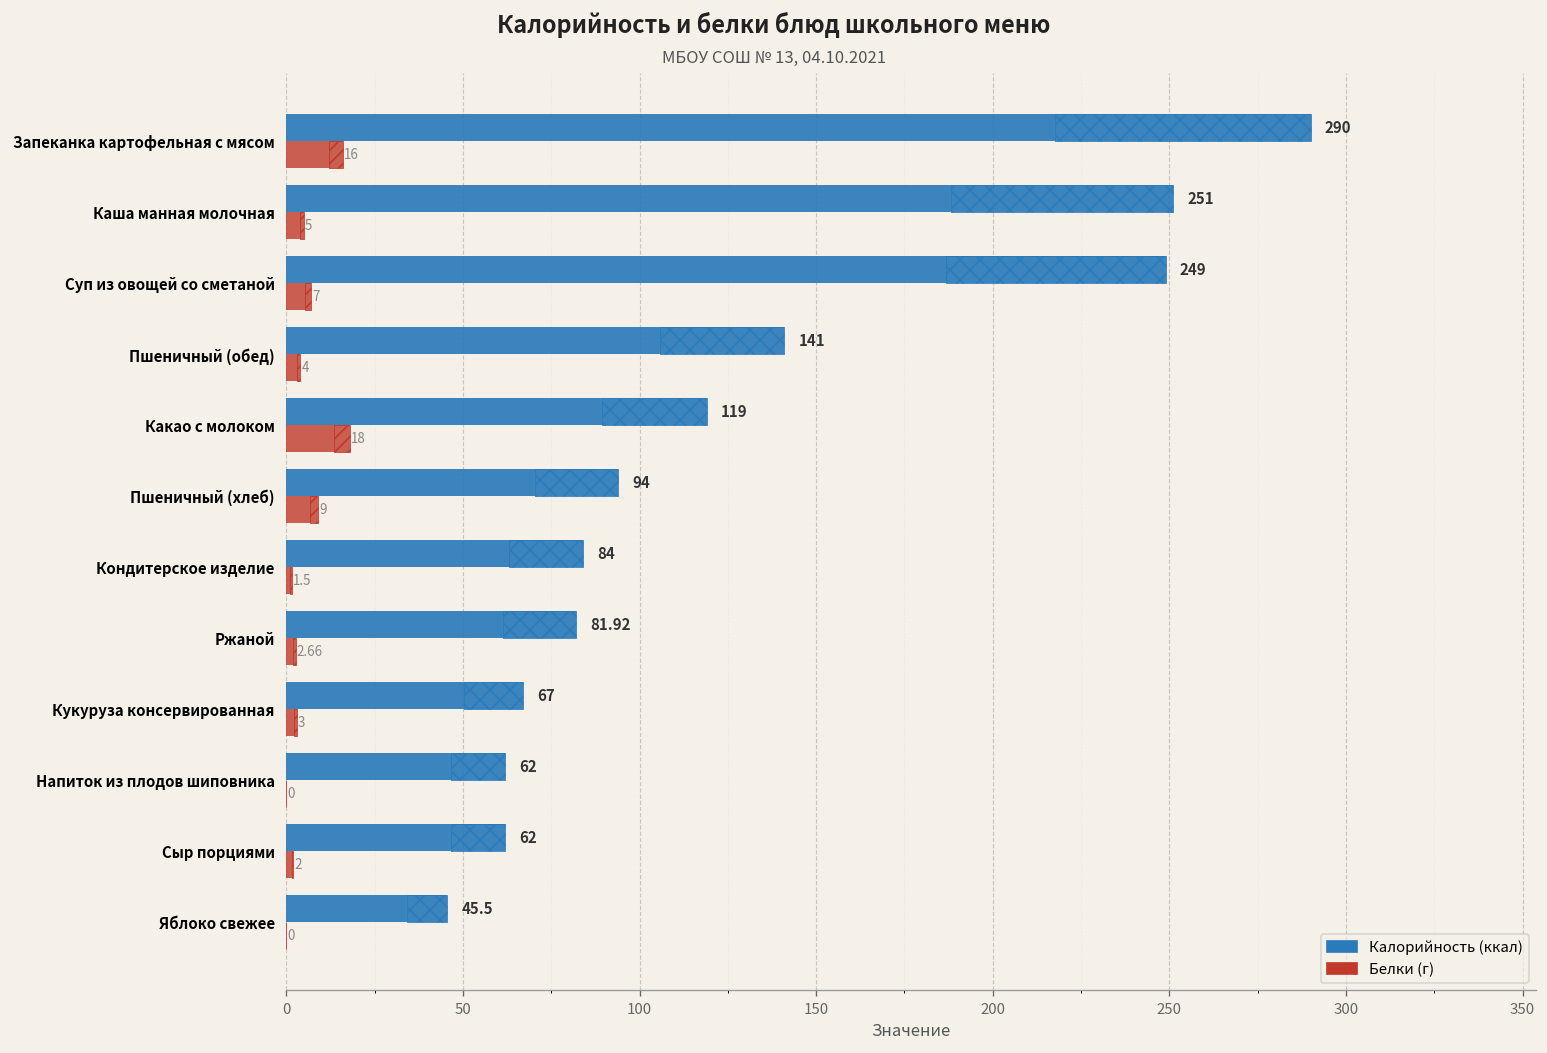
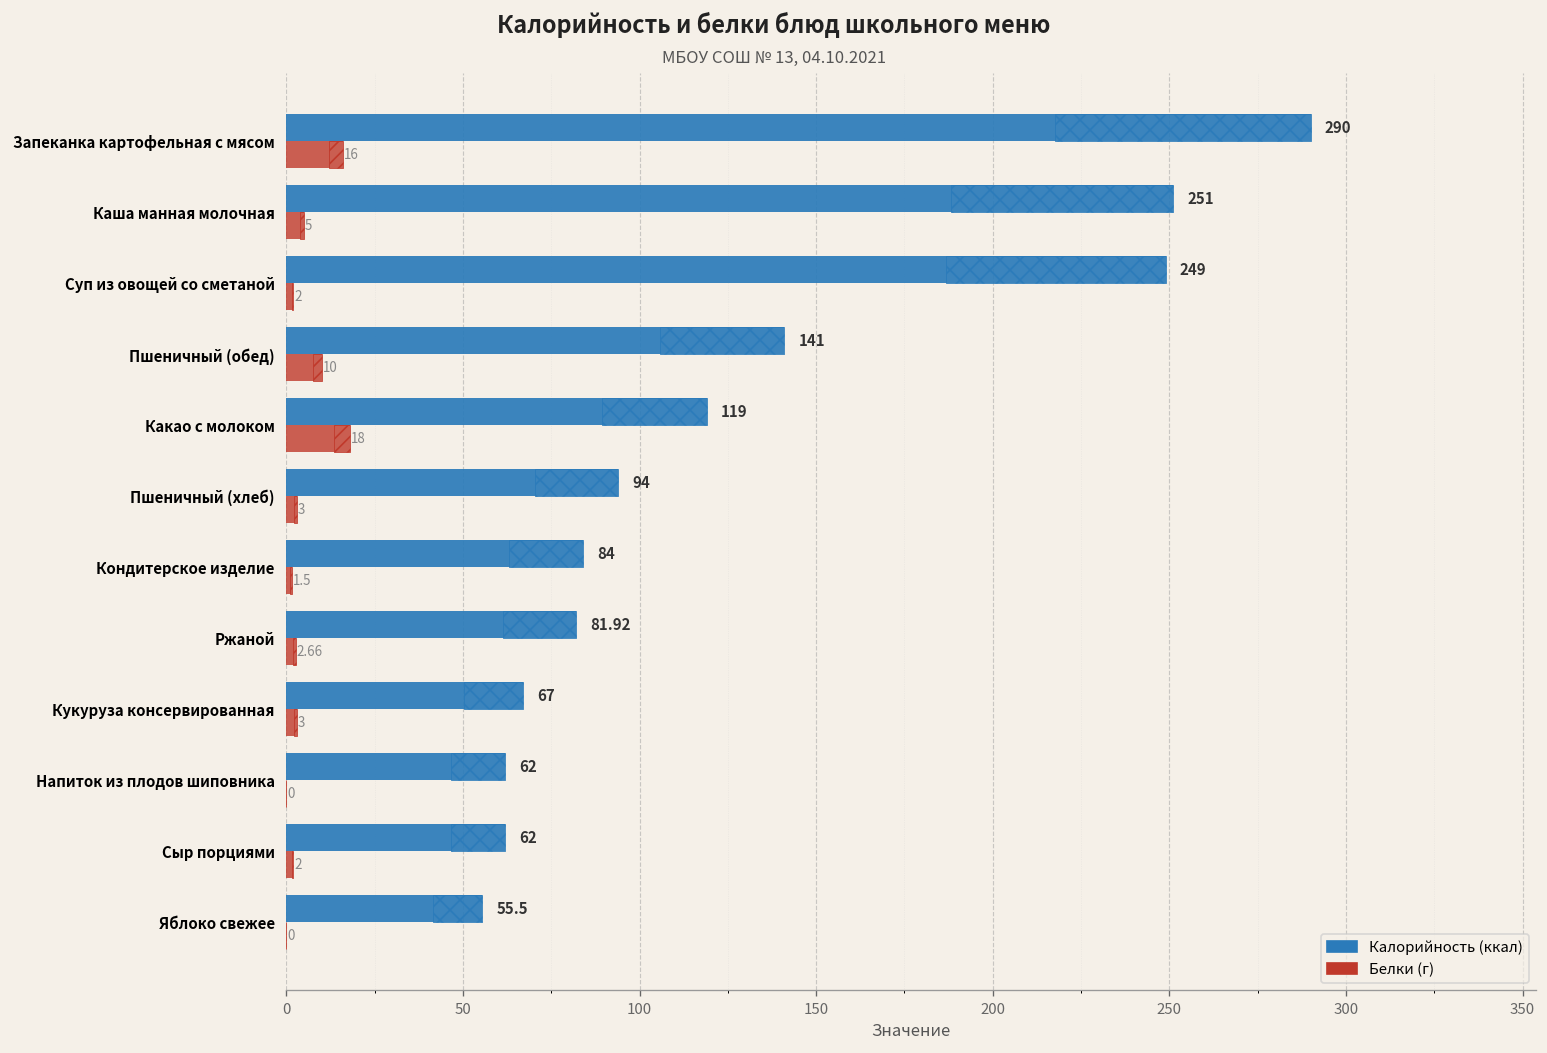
  {
    "Калорийность (ккал)": {
      "Запеканка картофельная с мясом": 290,
      "Каша манная молочная": 251,
      "Суп из овощей со сметаной": 249,
      "Пшеничный (обед)": 141,
      "Какао с молоком": 119,
      "Пшеничный (хлеб)": 94,
      "Кондитерское изделие": 84,
      "Ржаной": 81.92,
      "Кукуруза консервированная": 67,
      "Напиток из плодов шиповника": 62,
      "Сыр порциями": 62,
-     "Яблоко свежее": 45.5
+     "Яблоко свежее": 55.5
    },
    "Белки (г)": {
      "Запеканка картофельная с мясом": 16,
      "Каша манная молочная": 5,
-     "Суп из овощей со сметаной": 7,
-     "Пшеничный (обед)": 4,
+     "Суп из овощей со сметаной": 2,
+     "Пшеничный (обед)": 10,
      "Какао с молоком": 18,
-     "Пшеничный (хлеб)": 9,
+     "Пшеничный (хлеб)": 3,
      "Кондитерское изделие": 1.5,
      "Ржаной": 2.66,
      "Кукуруза консервированная": 3,
      "Напиток из плодов шиповника": 0,
      "Сыр порциями": 2,
      "Яблоко свежее": 0
    }
  }
